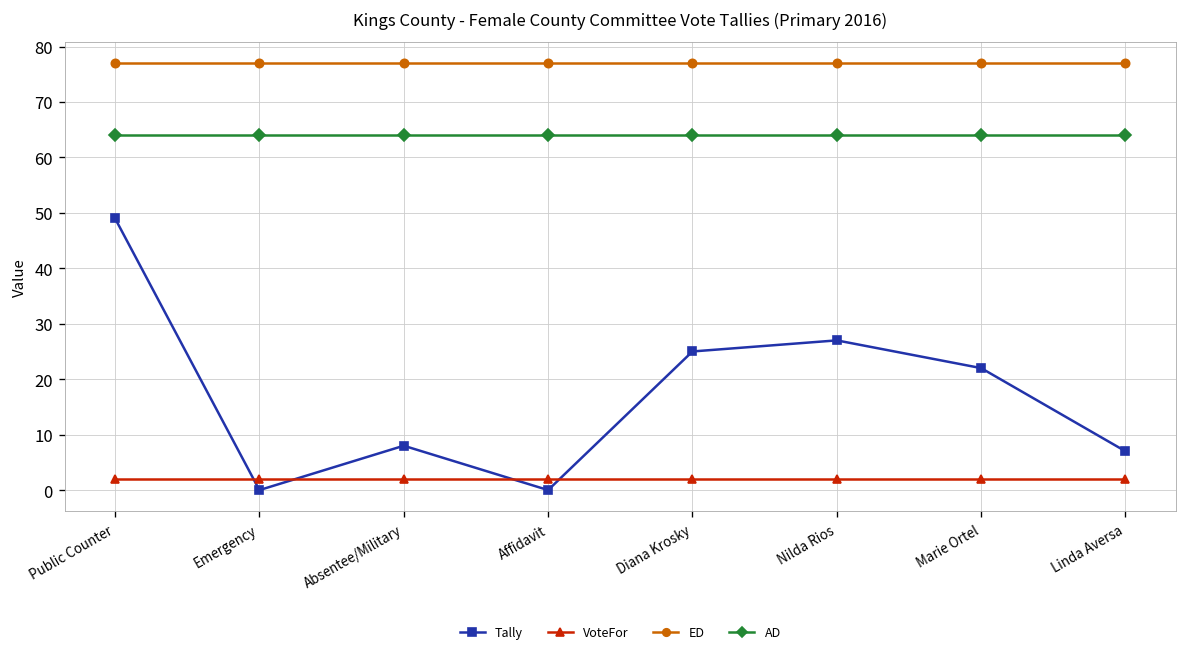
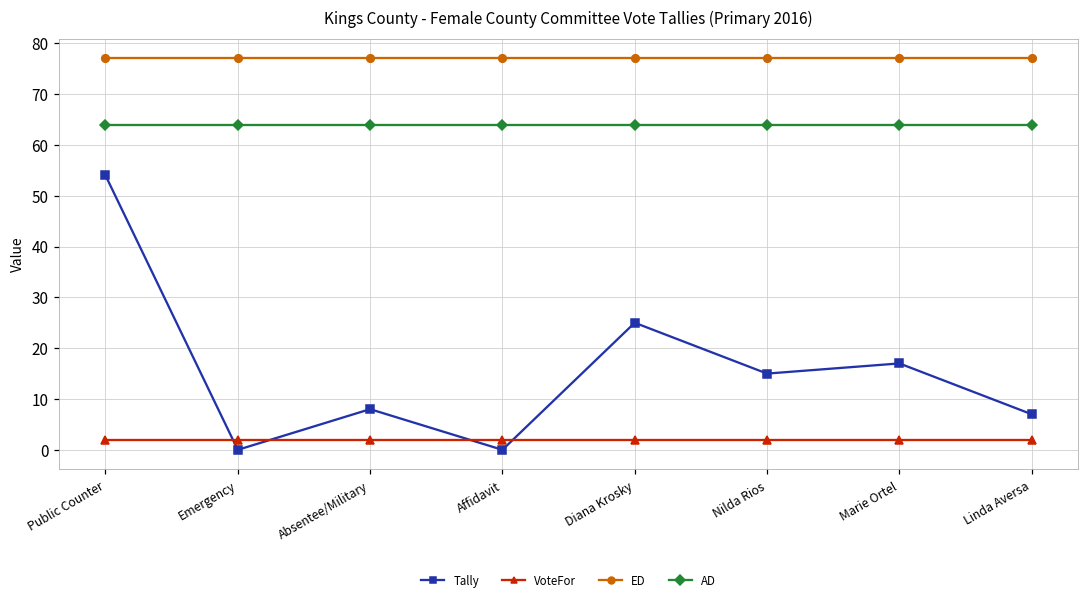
  {
    "Tally": {
-     "Public Counter": 49,
+     "Public Counter": 54,
      "Emergency": 0,
      "Absentee/Military": 8,
      "Affidavit": 0,
      "Diana Krosky": 25,
-     "Nilda Rios": 27,
-     "Marie Ortel": 22,
+     "Nilda Rios": 15,
+     "Marie Ortel": 17,
      "Linda Aversa": 7
    },
    "VoteFor": {
      "Public Counter": 2,
      "Emergency": 2,
      "Absentee/Military": 2,
      "Affidavit": 2,
      "Diana Krosky": 2,
      "Nilda Rios": 2,
      "Marie Ortel": 2,
      "Linda Aversa": 2
    },
    "ED": {
      "Public Counter": 77,
      "Emergency": 77,
      "Absentee/Military": 77,
      "Affidavit": 77,
      "Diana Krosky": 77,
      "Nilda Rios": 77,
      "Marie Ortel": 77,
      "Linda Aversa": 77
    },
    "AD": {
      "Public Counter": 64,
      "Emergency": 64,
      "Absentee/Military": 64,
      "Affidavit": 64,
      "Diana Krosky": 64,
      "Nilda Rios": 64,
      "Marie Ortel": 64,
      "Linda Aversa": 64
    }
  }
